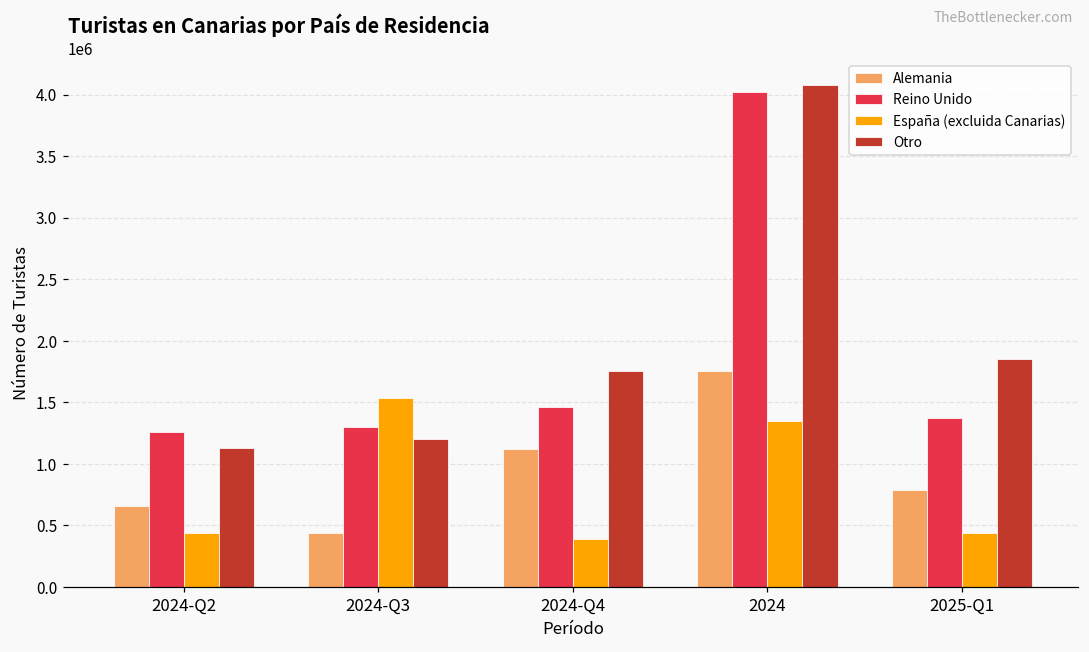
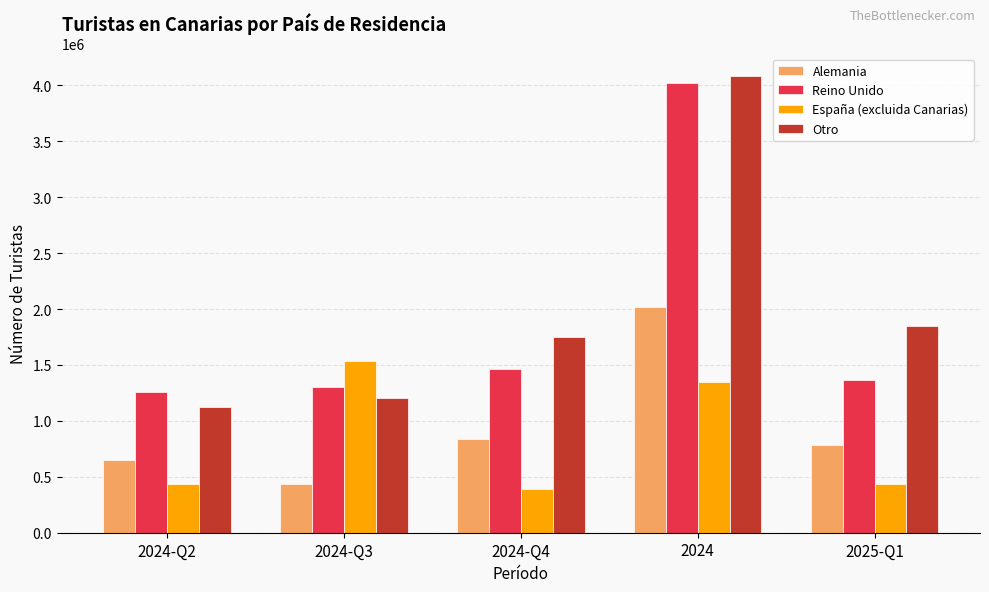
  {
    "Alemania": {
      "2024-Q2": 650000,
      "2024-Q3": 440000,
-     "2024-Q4": 1120000,
-     "2024": 1750000,
+     "2024-Q4": 830000,
+     "2024": 2010000,
      "2025-Q1": 790000
    },
    "España (excluida Canarias)": {
      "2024-Q2": 440000,
      "2024-Q3": 1540000,
      "2024-Q4": 390000,
      "2024": 1350000,
      "2025-Q1": 440000
    }
  }
